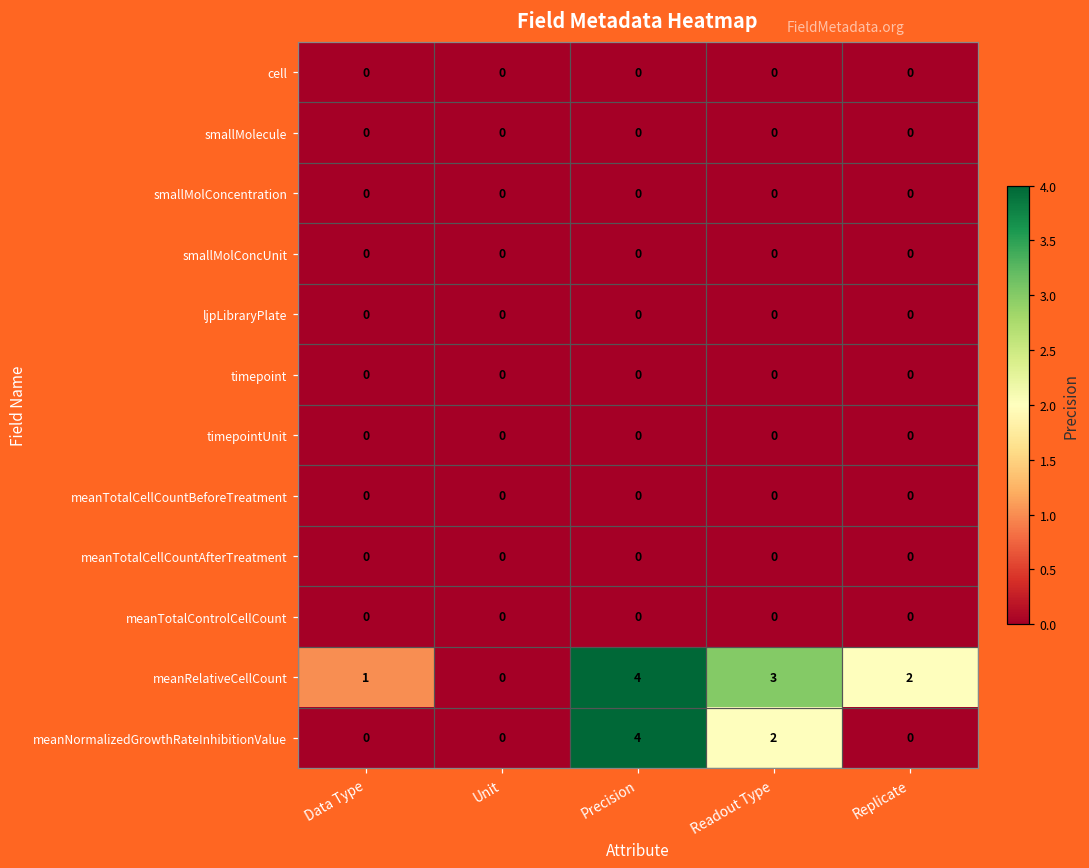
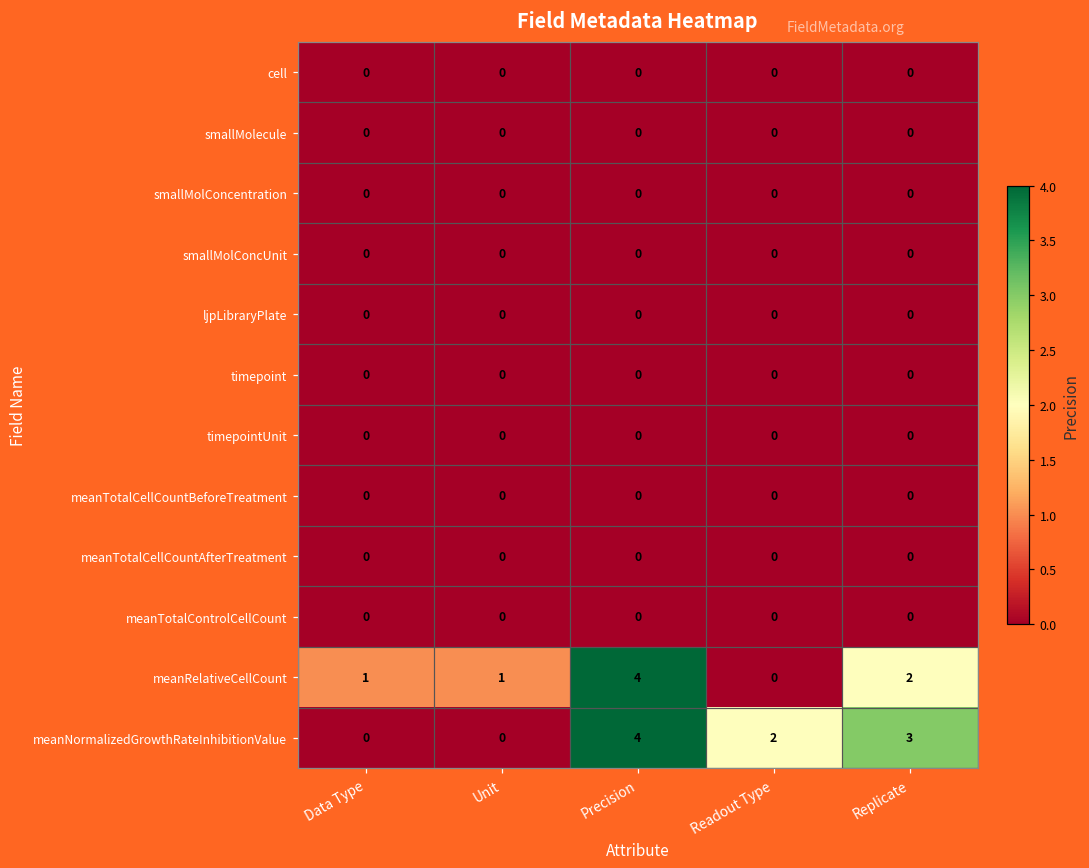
  {
    "cell": {
      "Data Type": 0,
      "Unit": 0,
      "Precision": 0,
      "Readout Type": 0,
      "Replicate": 0
    },
    "smallMolecule": {
      "Data Type": 0,
      "Unit": 0,
      "Precision": 0,
      "Readout Type": 0,
      "Replicate": 0
    },
    "smallMolConcentration": {
      "Data Type": 0,
      "Unit": 0,
      "Precision": 0,
      "Readout Type": 0,
      "Replicate": 0
    },
    "smallMolConcUnit": {
      "Data Type": 0,
      "Unit": 0,
      "Precision": 0,
      "Readout Type": 0,
      "Replicate": 0
    },
    "ljpLibraryPlate": {
      "Data Type": 0,
      "Unit": 0,
      "Precision": 0,
      "Readout Type": 0,
      "Replicate": 0
    },
    "timepoint": {
      "Data Type": 0,
      "Unit": 0,
      "Precision": 0,
      "Readout Type": 0,
      "Replicate": 0
    },
    "timepointUnit": {
      "Data Type": 0,
      "Unit": 0,
      "Precision": 0,
      "Readout Type": 0,
      "Replicate": 0
    },
    "meanTotalCellCountBeforeTreatment": {
      "Data Type": 0,
      "Unit": 0,
      "Precision": 0,
      "Readout Type": 0,
      "Replicate": 0
    },
    "meanTotalCellCountAfterTreatment": {
      "Data Type": 0,
      "Unit": 0,
      "Precision": 0,
      "Readout Type": 0,
      "Replicate": 0
    },
    "meanTotalControlCellCount": {
      "Data Type": 0,
      "Unit": 0,
      "Precision": 0,
      "Readout Type": 0,
      "Replicate": 0
    },
    "meanRelativeCellCount": {
      "Data Type": 1,
-     "Unit": 0,
+     "Unit": 1,
      "Precision": 4,
-     "Readout Type": 3,
+     "Readout Type": 0,
      "Replicate": 2
    },
    "meanNormalizedGrowthRateInhibitionValue": {
      "Data Type": 0,
      "Unit": 0,
      "Precision": 4,
      "Readout Type": 2,
-     "Replicate": 0
+     "Replicate": 3
    }
  }
